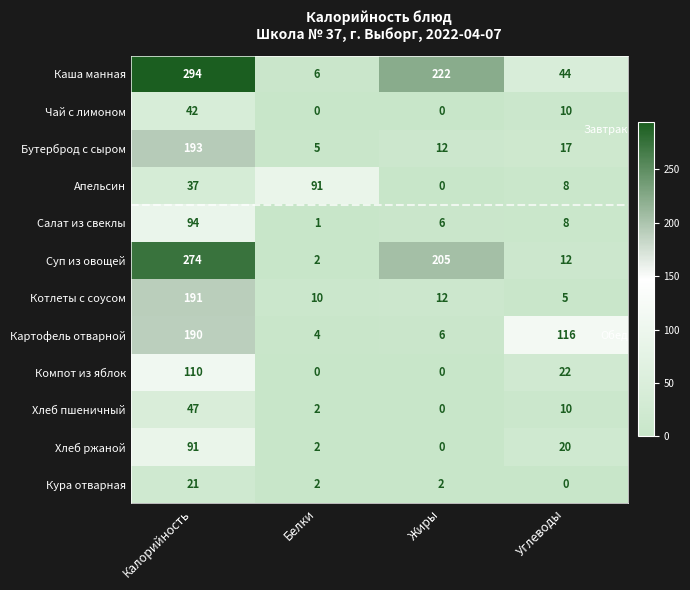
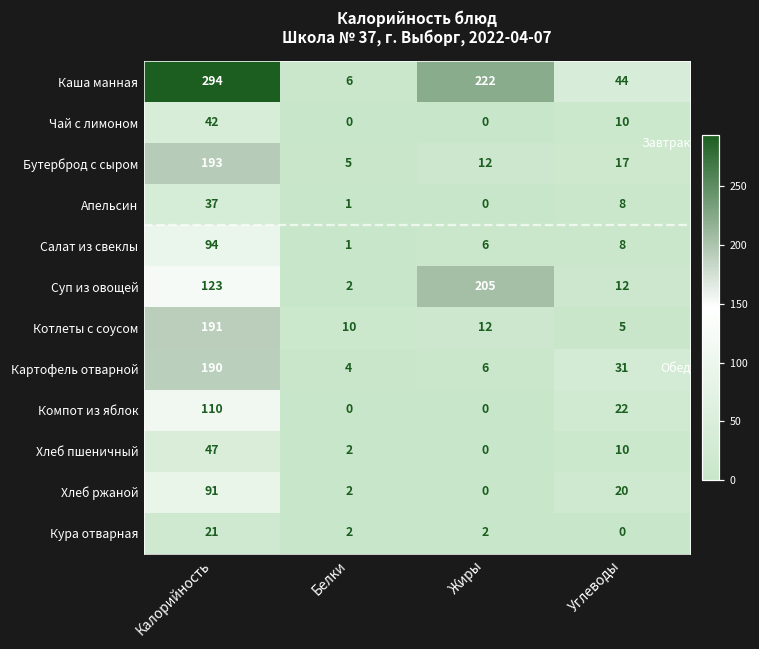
  {
    "Каша манная": {
      "Калорийность": 294,
      "Белки": 6,
      "Жиры": 222,
      "Углеводы": 44
    },
    "Чай с лимоном": {
      "Калорийность": 42,
      "Белки": 0,
      "Жиры": 0
    },
    "Бутерброд с сыром": {
      "Калорийность": 193,
      "Белки": 5,
      "Жиры": 12
    },
    "Апельсин": {
      "Калорийность": 37,
-     "Белки": 91,
+     "Белки": 1,
      "Жиры": 0,
      "Углеводы": 8
    },
    "Салат из свеклы": {
      "Калорийность": 94,
      "Белки": 1,
      "Жиры": 6,
      "Углеводы": 8
    },
    "Суп из овощей": {
-     "Калорийность": 274,
+     "Калорийность": 123,
      "Белки": 2,
      "Жиры": 205,
      "Углеводы": 12
    },
    "Котлеты с соусом": {
      "Калорийность": 191,
      "Белки": 10,
      "Жиры": 12,
      "Углеводы": 5
    },
    "Картофель отварной": {
      "Калорийность": 190,
      "Белки": 4,
      "Жиры": 6,
-     "Углеводы": 116
+     "Углеводы": 31
    },
    "Компот из яблок": {
      "Калорийность": 110,
      "Белки": 0,
      "Жиры": 0,
      "Углеводы": 22
    },
    "Хлеб пшеничный": {
      "Калорийность": 47,
      "Белки": 2,
      "Жиры": 0,
      "Углеводы": 10
    },
    "Хлеб ржаной": {
      "Калорийность": 91,
      "Белки": 2,
      "Жиры": 0,
      "Углеводы": 20
    },
    "Кура отварная": {
      "Калорийность": 21,
      "Белки": 2,
      "Жиры": 2,
      "Углеводы": 0
    }
  }
